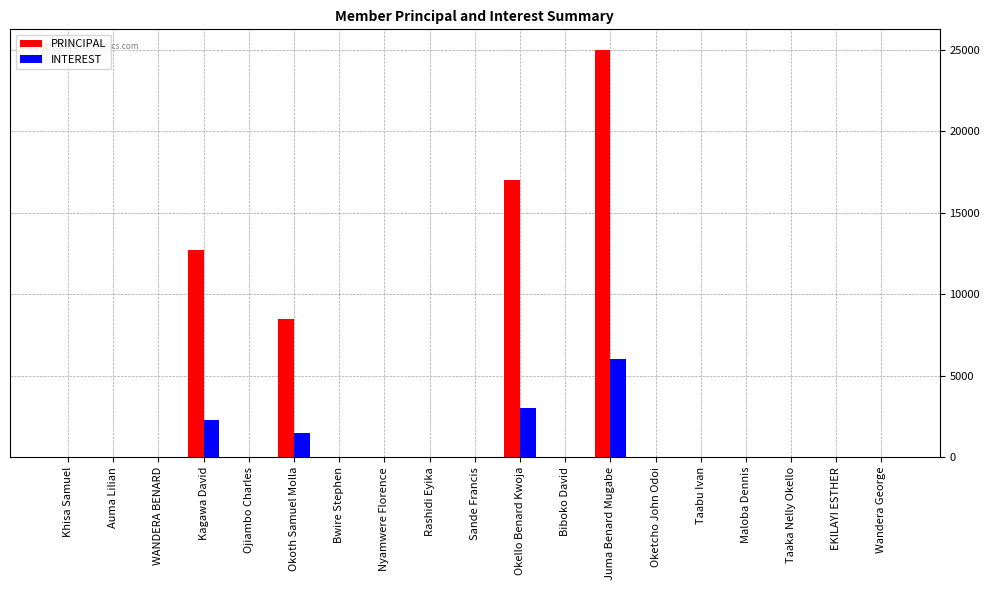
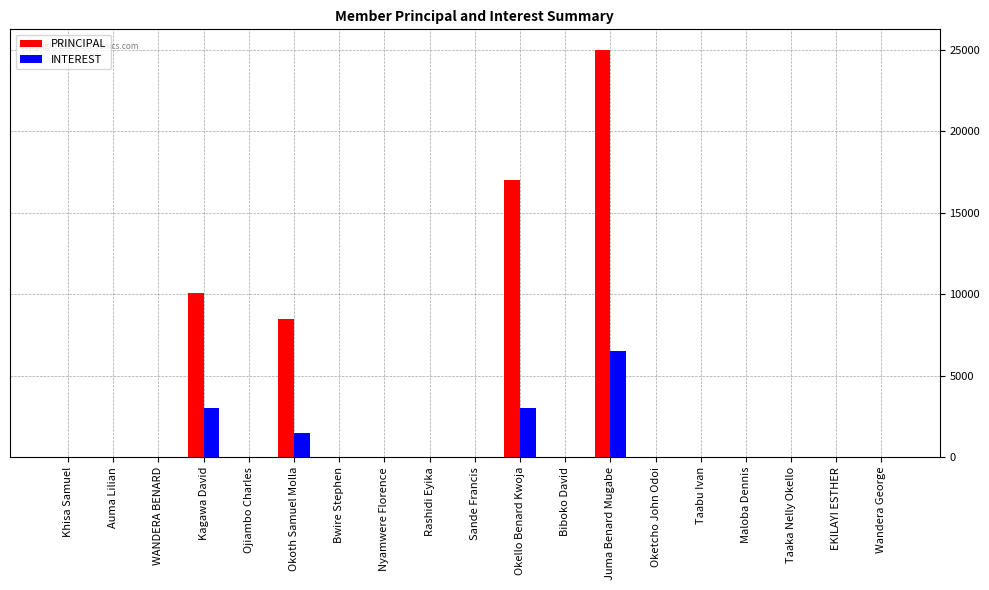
  {
    "PRINCIPAL": {
      "Khisa Samuel": 0,
      "Auma Lilian": 0,
      "WANDERA BENARD": 0,
-     "Kagawa David": 12700,
+     "Kagawa David": 10100,
      "Ojiambo Charles": 0,
      "Okoth Samuel Molla": 8500,
      "Bwire Stephen": 0,
      "Nyamwere Florence": 0,
      "Rashidi Eyika": 0,
      "Sande Francis": 0,
      "Okello Benard Kwoja": 17000,
      "Biboko David": 0,
      "Juma Benard Mugabe": 25000,
      "Oketcho John Odoi": 0,
      "Taabu Ivan": 0,
      "Maloba Dennis": 0,
      "Taaka Nelly Okello": 0,
      "EKILAYI ESTHER": 0,
      "Wandera George": 0
    },
    "INTEREST": {
      "Khisa Samuel": 0,
      "Auma Lilian": 0,
      "WANDERA BENARD": 0,
-     "Kagawa David": 2300,
+     "Kagawa David": 3000,
      "Ojiambo Charles": 0,
      "Okoth Samuel Molla": 1500,
      "Bwire Stephen": 0,
      "Nyamwere Florence": 0,
      "Rashidi Eyika": 0,
      "Sande Francis": 0,
      "Okello Benard Kwoja": 3000,
      "Biboko David": 0,
-     "Juma Benard Mugabe": 6000,
+     "Juma Benard Mugabe": 6500,
      "Oketcho John Odoi": 0,
      "Taabu Ivan": 0,
      "Maloba Dennis": 0,
      "Taaka Nelly Okello": 0,
      "EKILAYI ESTHER": 0,
      "Wandera George": 0
    }
  }
